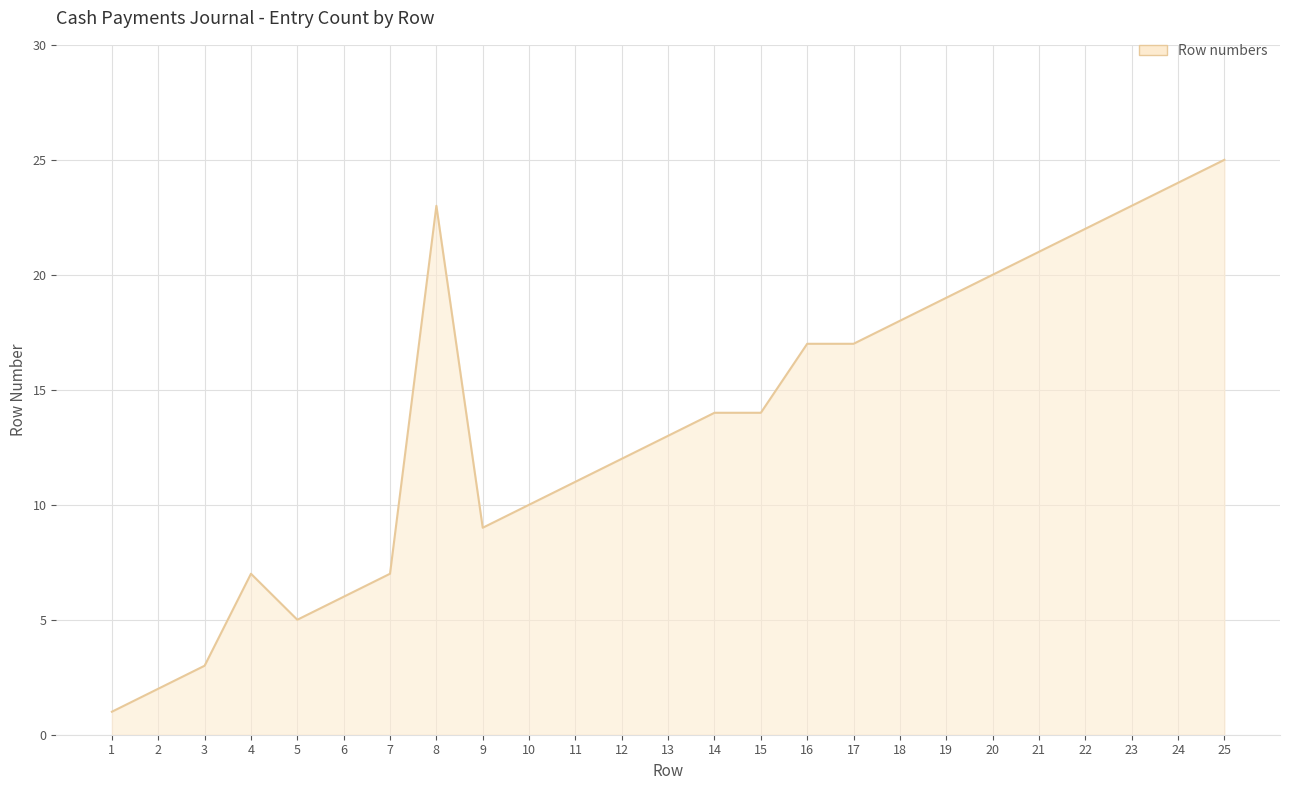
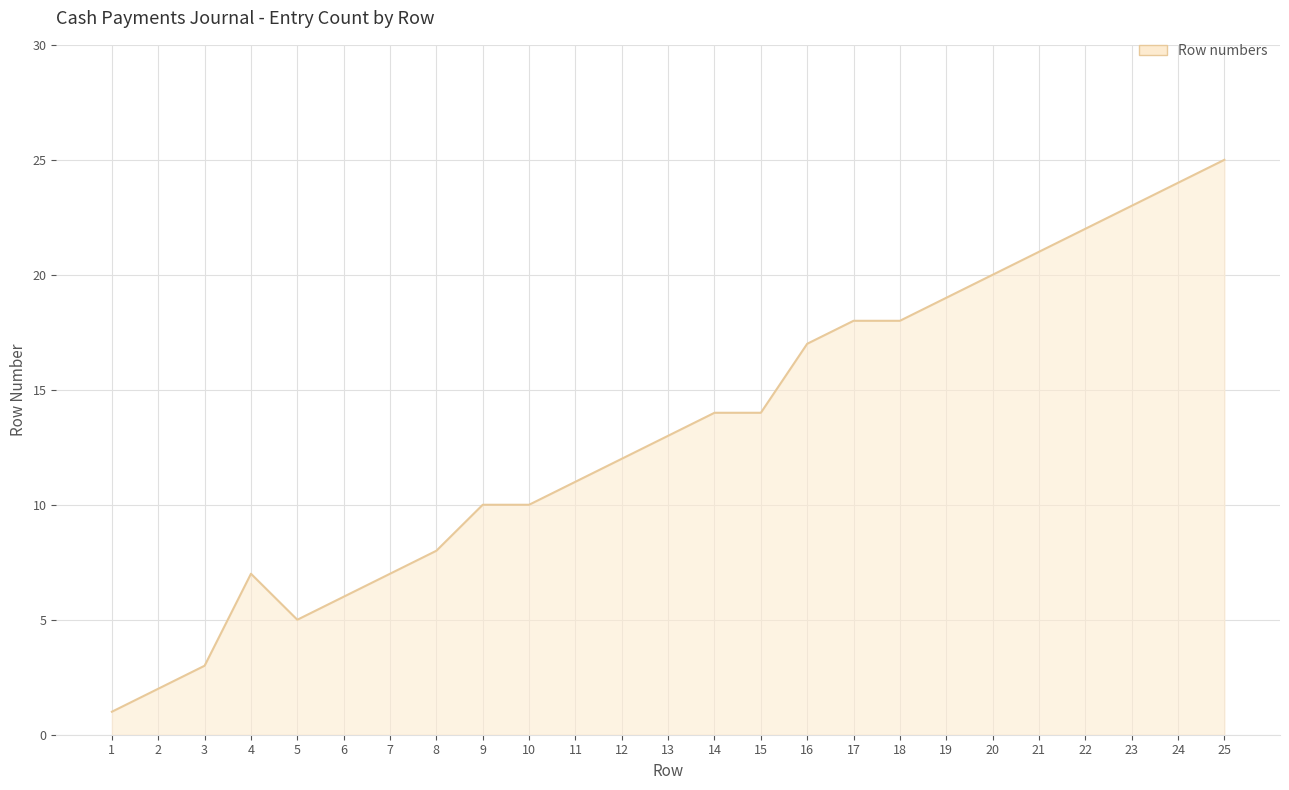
  {
    "1": 1,
    "2": 2,
    "3": 3,
    "4": 7,
    "5": 5,
    "6": 6,
    "7": 7,
-   "8": 23,
-   "9": 9,
+   "8": 8,
+   "9": 10,
    "10": 10,
    "11": 11,
    "12": 12,
    "13": 13,
    "14": 14,
    "15": 14,
    "16": 17,
-   "17": 17,
+   "17": 18,
    "18": 18,
    "19": 19,
    "20": 20,
    "21": 21,
    "22": 22,
    "23": 23,
    "24": 24,
    "25": 25
  }
